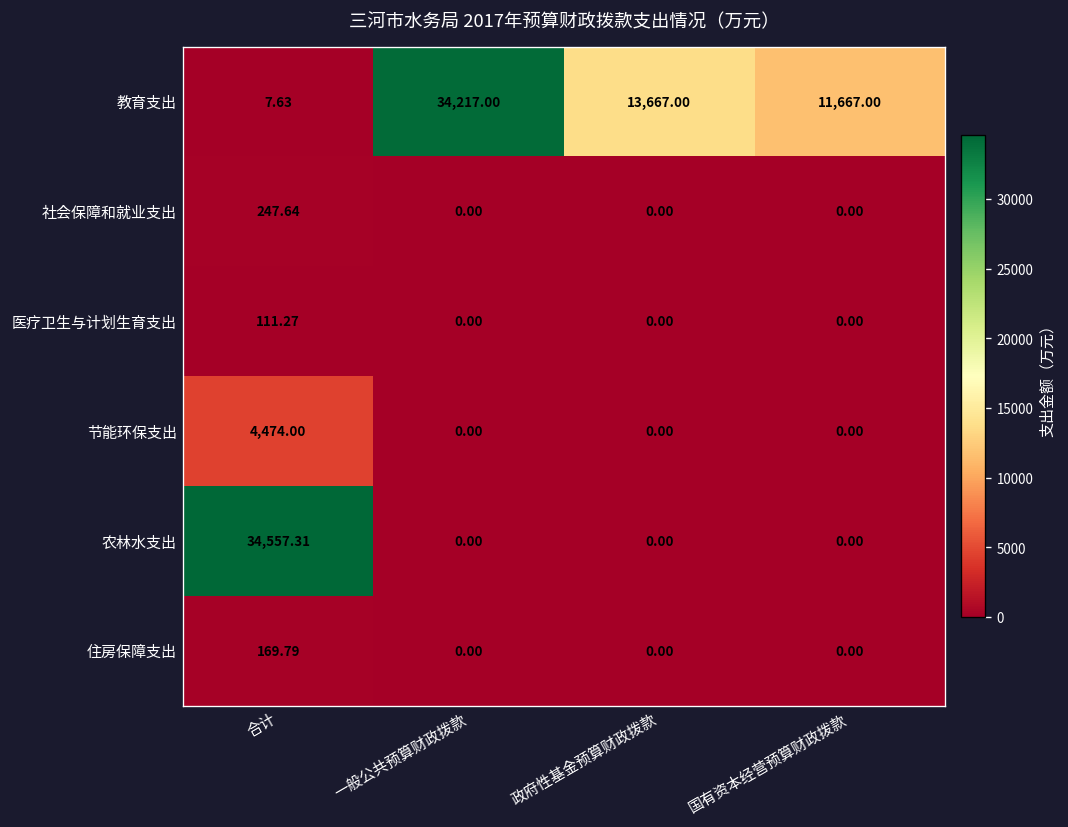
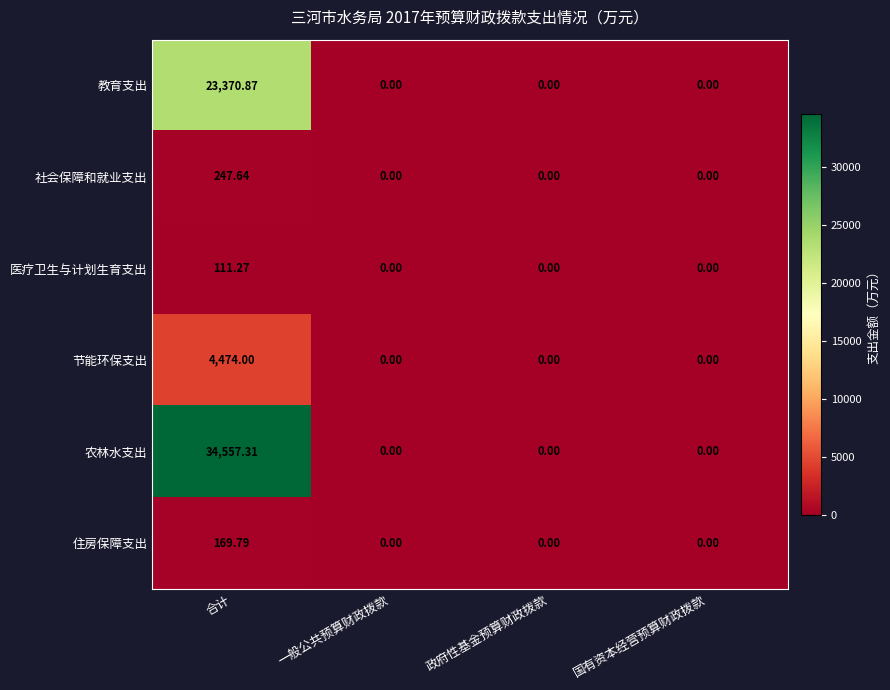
  {
    "教育支出": {
-     "合计": "7.63",
-     "一般公共预算财政拨款": "34,217.00",
-     "政府性基金预算财政拨款": "13,667.00",
-     "国有资本经营预算财政拨款": "11,667.00"
+     "合计": "23,370.87",
+     "一般公共预算财政拨款": "0.00",
+     "政府性基金预算财政拨款": "0.00",
+     "国有资本经营预算财政拨款": "0.00"
    },
    "社会保障和就业支出": {
      "合计": "247.64",
      "一般公共预算财政拨款": "0.00",
      "政府性基金预算财政拨款": "0.00",
      "国有资本经营预算财政拨款": "0.00"
    },
    "医疗卫生与计划生育支出": {
      "合计": "111.27",
      "一般公共预算财政拨款": "0.00",
      "政府性基金预算财政拨款": "0.00",
      "国有资本经营预算财政拨款": "0.00"
    },
    "节能环保支出": {
      "合计": "4,474.00",
      "一般公共预算财政拨款": "0.00",
      "政府性基金预算财政拨款": "0.00",
      "国有资本经营预算财政拨款": "0.00"
    },
    "农林水支出": {
      "合计": "34,557.31",
      "一般公共预算财政拨款": "0.00",
      "政府性基金预算财政拨款": "0.00",
      "国有资本经营预算财政拨款": "0.00"
    },
    "住房保障支出": {
      "合计": "169.79",
      "一般公共预算财政拨款": "0.00",
      "政府性基金预算财政拨款": "0.00",
      "国有资本经营预算财政拨款": "0.00"
    }
  }
